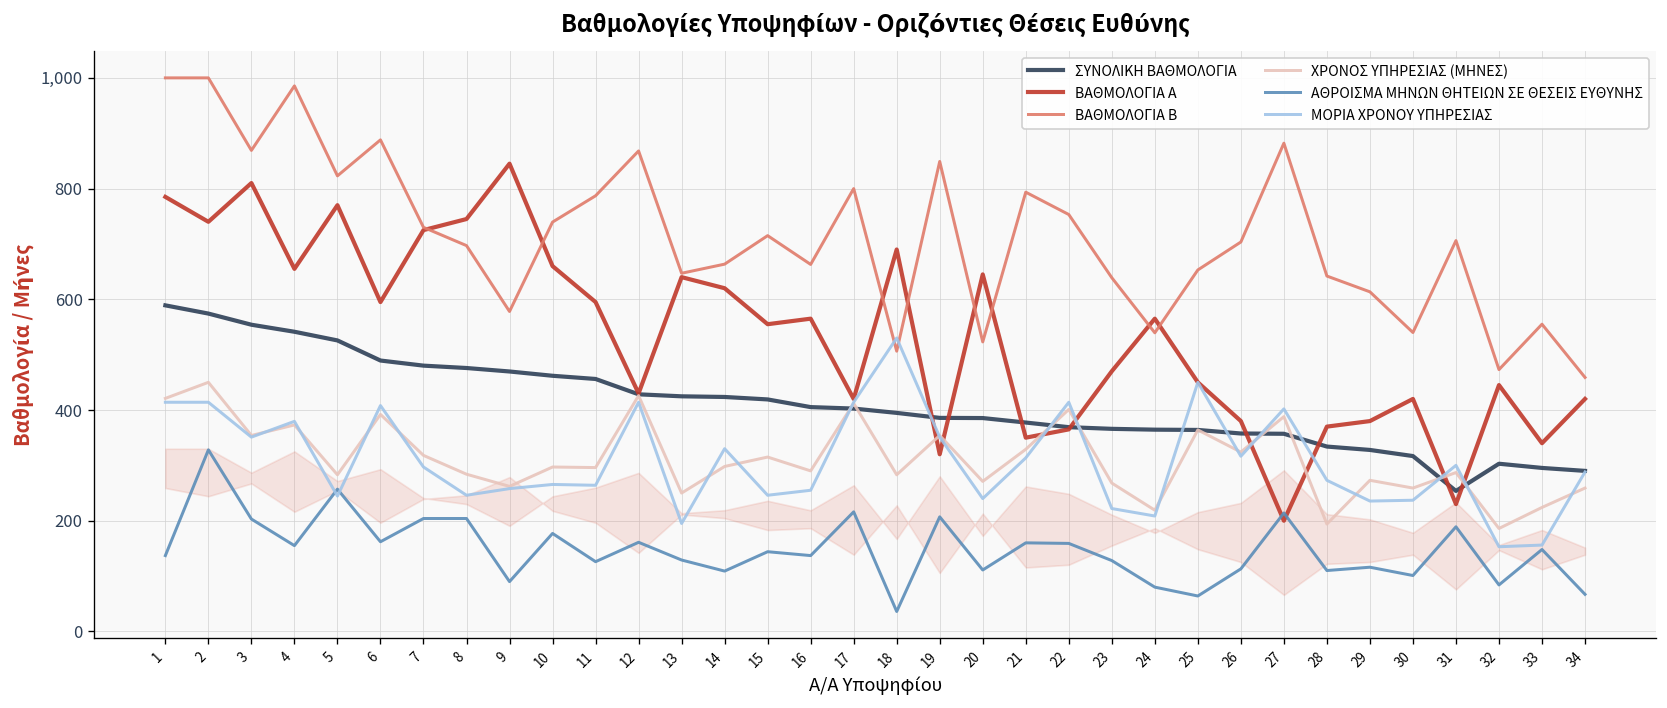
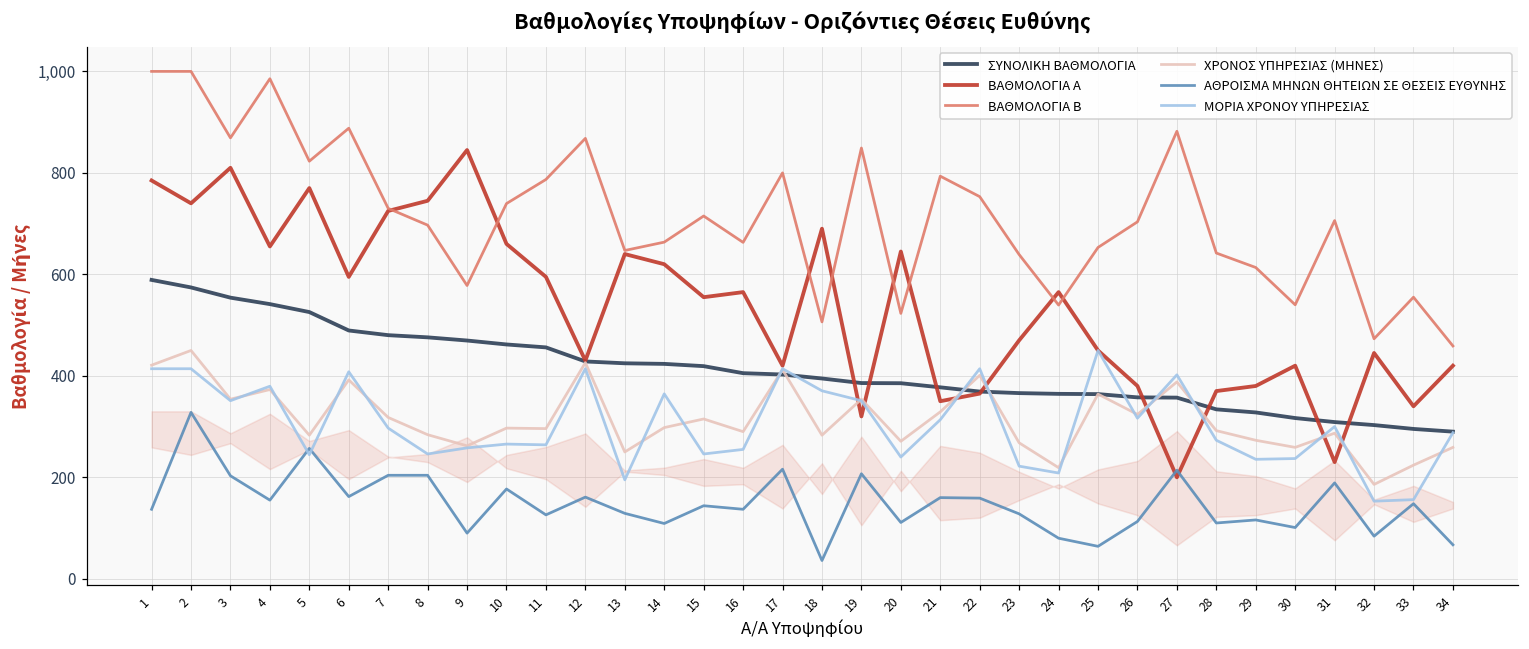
  {
    "ΣΥΝΟΛΙΚΗ ΒΑΘΜΟΛΟΓΙΑ": {
      "1": 590,
      "2": 570,
      "3": 550,
      "4": 540,
      "5": 530,
      "6": 490,
      "7": 480,
      "8": 480,
      "9": 470,
      "10": 460,
      "11": 460,
      "13": 420,
      "14": 420,
      "15": 420,
      "16": 410,
      "17": 400,
      "18": 390,
      "19": 390,
      "20": 390,
      "21": 380,
      "23": 370,
      "24": 360,
      "26": 360,
      "27": 360,
      "28": 330,
      "29": 330,
      "30": 320,
-     "31": 250,
+     "31": 310,
      "32": 300,
      "33": 300
    },
    "ΒΑΘΜΟΛΟΓΙΑ Α": {
      "1": 790,
      "2": 740,
      "3": 810,
      "4": 660,
      "5": 770,
      "6": 600,
      "8": 750,
      "9": 850,
      "10": 660,
      "11": 600,
      "13": 640,
      "14": 620,
      "15": 560,
      "16": 570,
      "17": 420,
      "18": 690,
      "19": 320,
      "20": 650,
      "21": 350,
      "23": 470,
      "24": 570,
      "26": 380,
      "27": 200,
      "28": 370,
      "29": 380,
      "30": 420,
      "32": 450,
      "33": 340,
      "34": 420
    },
    "ΧΡΟΝΟΣ ΥΠΗΡΕΣΙΑΣ (ΜΗΝΕΣ)": {
      "1": 420,
      "2": 450,
      "4": 370,
      "5": 280,
      "6": 390,
      "7": 320,
      "8": 280,
      "10": 300,
      "11": 300,
      "13": 250,
      "14": 300,
      "15": 320,
      "16": 290,
      "18": 280,
      "20": 270,
      "21": 330,
      "22": 400,
      "23": 270,
      "24": 220,
      "26": 320,
      "27": 390,
-     "28": 190,
+     "28": 290,
      "29": 270,
      "30": 260,
      "31": 290,
      "32": 190,
      "33": 220,
      "34": 260
    },
    "ΑΘΡΟΙΣΜΑ ΜΗΝΩΝ ΘΗΤΕΙΩΝ ΣΕ ΘΕΣΕΙΣ ΕΥΘΥΝΗΣ": {
      "1": 140,
      "3": 200,
      "4": 160,
      "5": 260,
      "6": 160,
      "7": 200,
      "8": 200,
      "9": 90,
      "10": 180,
      "11": 130,
      "12": 160,
      "13": 130,
      "14": 110,
      "15": 140,
      "16": 140,
      "17": 220,
      "18": 40,
      "19": 210,
      "20": 110,
      "21": 160,
      "22": 160,
      "23": 130,
      "24": 80,
      "25": 60,
      "26": 110,
      "27": 210,
      "28": 110,
      "29": 120,
      "30": 100,
      "31": 190,
      "32": 80,
      "33": 150,
      "34": 70
    },
    "ΜΟΡΙΑ ΧΡΟΝΟΥ ΥΠΗΡΕΣΙΑΣ": {
      "1": 410,
      "2": 410,
      "4": 380,
      "5": 240,
      "6": 410,
      "7": 300,
      "10": 270,
      "12": 410,
      "13": 200,
-     "14": 330,
+     "14": 360,
      "15": 250,
      "16": 260,
-     "18": 530,
+     "18": 370,
      "20": 240,
      "21": 310,
      "22": 410,
      "23": 220,
      "24": 210,
      "26": 320,
      "27": 400,
      "28": 270,
      "29": 240,
      "30": 240,
      "31": 300,
      "33": 160
    }
  }
